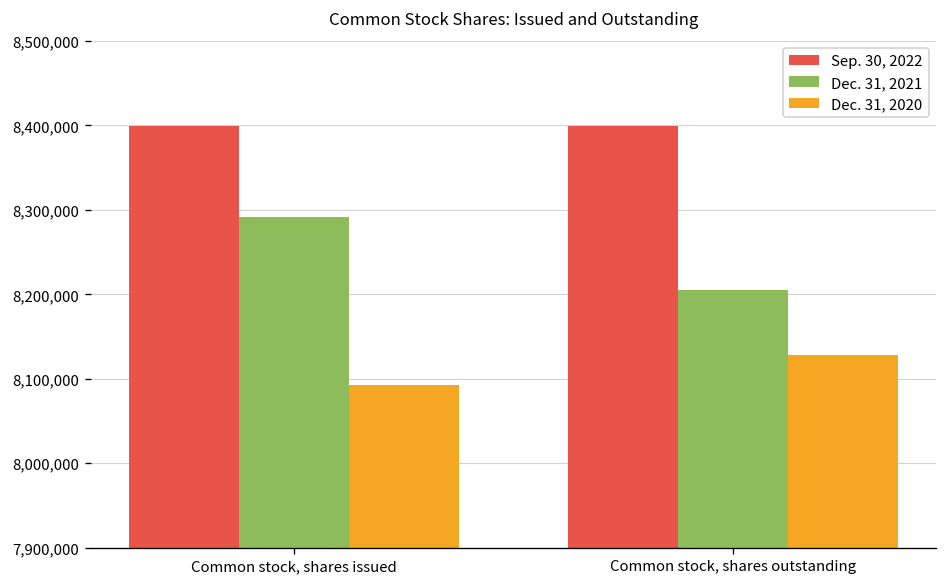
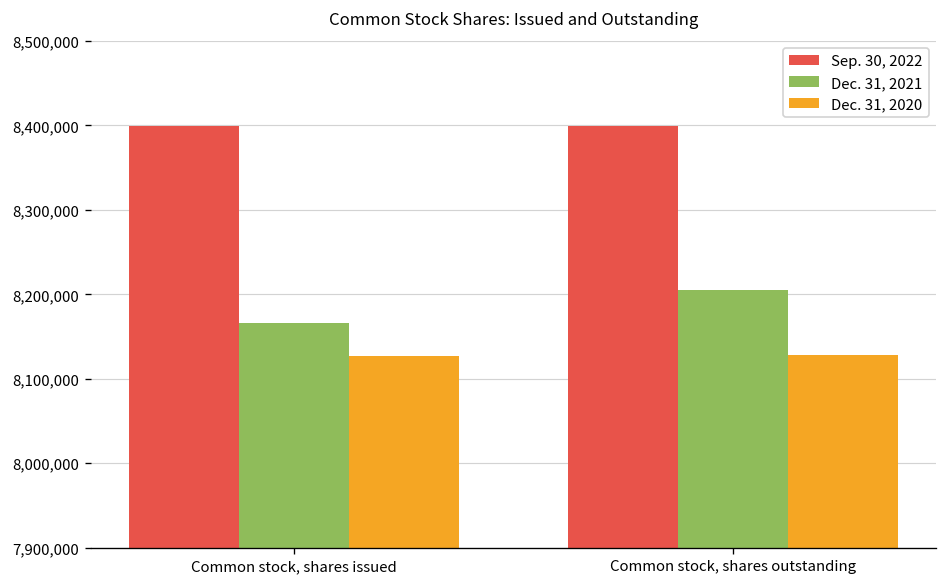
  {
    "Sep. 30, 2022": {
      "Common stock, shares issued": "8,400,000",
      "Common stock, shares outstanding": "8,400,000"
    },
    "Dec. 31, 2021": {
-     "Common stock, shares issued": "8,290,000",
+     "Common stock, shares issued": "8,170,000",
      "Common stock, shares outstanding": "8,200,000"
    },
    "Dec. 31, 2020": {
-     "Common stock, shares issued": "8,090,000",
+     "Common stock, shares issued": "8,130,000",
      "Common stock, shares outstanding": "8,130,000"
    }
  }
